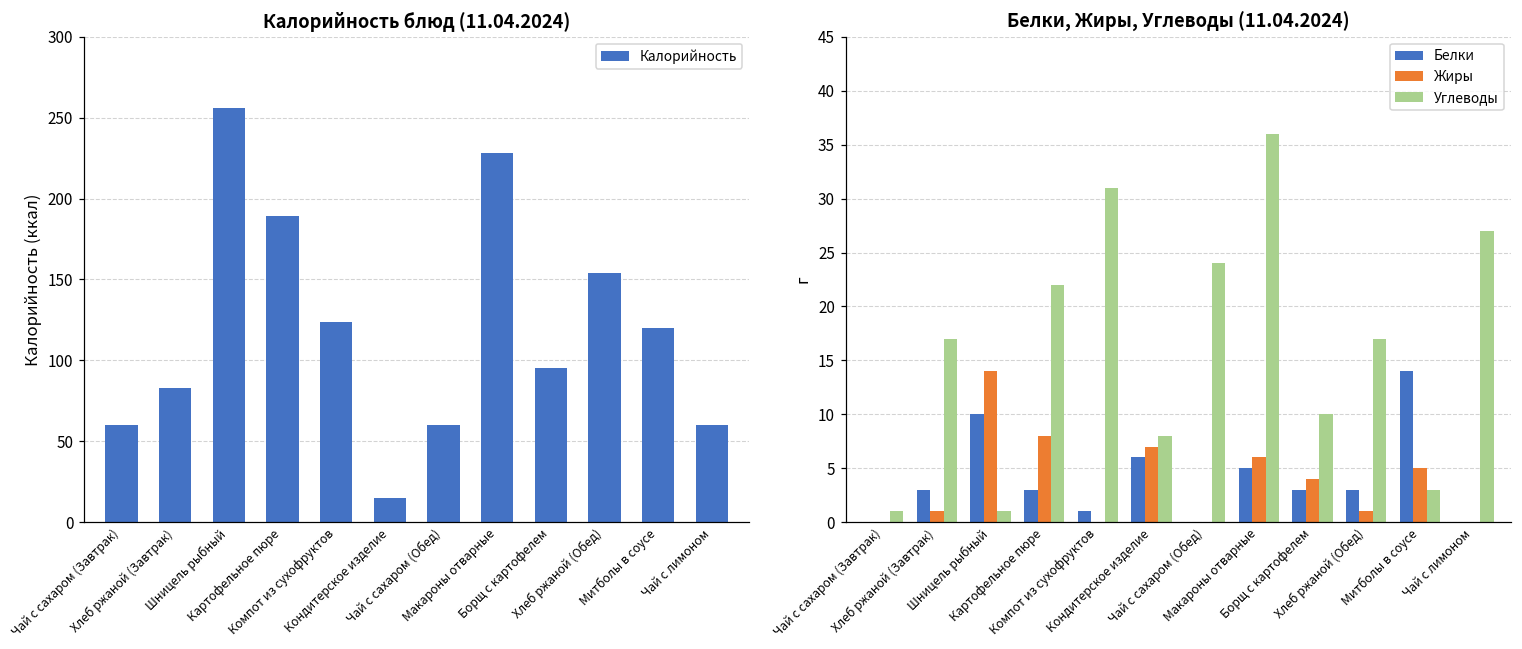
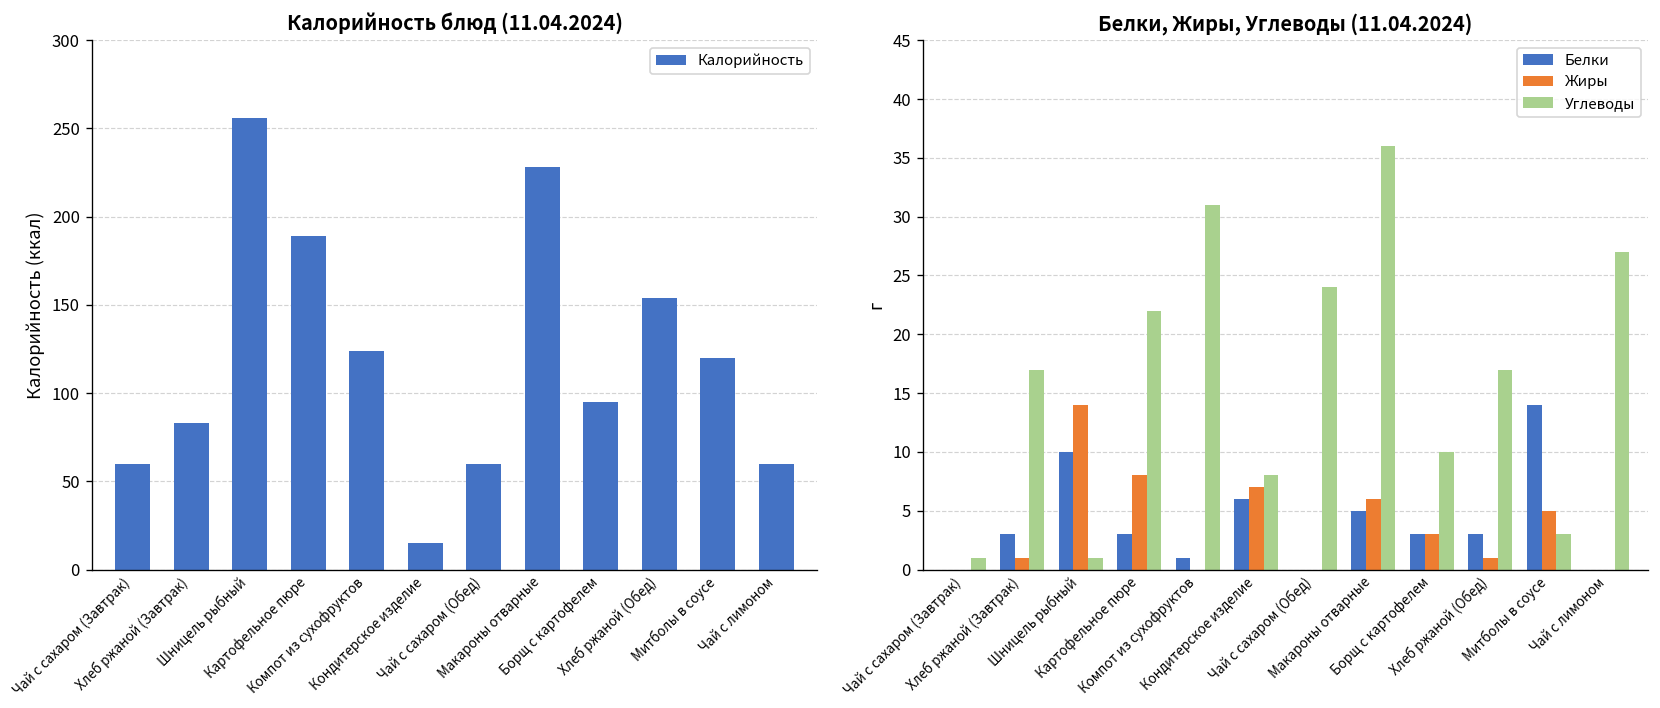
  {
    "Калорийность блюд (11.04.2024)": {
      "Чай с сахаром (Завтрак)": 60,
      "Хлеб ржаной (Завтрак)": 83,
      "Шницель рыбный": 256,
      "Картофельное пюре": 189,
      "Компот из сухофруктов": 124,
      "Кондитерское изделие": 15,
      "Чай с сахаром (Обед)": 60,
      "Макароны отварные": 228,
      "Борщ с картофелем": 95,
      "Хлеб ржаной (Обед)": 154,
      "Митболы в соусе": 120,
      "Чай с лимоном": 60
    },
    "Белки, Жиры, Углеводы (11.04.2024)": {
      "Белки": {
        "Чай с сахаром (Завтрак)": 0,
        "Хлеб ржаной (Завтрак)": 3,
        "Шницель рыбный": 10,
        "Картофельное пюре": 3,
        "Компот из сухофруктов": 1,
        "Кондитерское изделие": 6,
        "Чай с сахаром (Обед)": 0,
        "Макароны отварные": 5,
        "Борщ с картофелем": 3,
        "Хлеб ржаной (Обед)": 3,
        "Митболы в соусе": 14,
        "Чай с лимоном": 0
      },
      "Жиры": {
        "Чай с сахаром (Завтрак)": 0,
        "Хлеб ржаной (Завтрак)": 1,
        "Шницель рыбный": 14,
        "Картофельное пюре": 8,
        "Компот из сухофруктов": 0,
        "Кондитерское изделие": 7,
        "Чай с сахаром (Обед)": 0,
        "Макароны отварные": 6,
-       "Борщ с картофелем": 4,
+       "Борщ с картофелем": 3,
        "Хлеб ржаной (Обед)": 1,
        "Митболы в соусе": 5,
        "Чай с лимоном": 0
      },
      "Углеводы": {
        "Чай с сахаром (Завтрак)": 1,
        "Хлеб ржаной (Завтрак)": 17,
        "Шницель рыбный": 1,
        "Картофельное пюре": 22,
        "Компот из сухофруктов": 31,
        "Кондитерское изделие": 8,
        "Чай с сахаром (Обед)": 24,
        "Макароны отварные": 36,
        "Борщ с картофелем": 10,
        "Хлеб ржаной (Обед)": 17,
        "Митболы в соусе": 3,
        "Чай с лимоном": 27
      }
    }
  }
